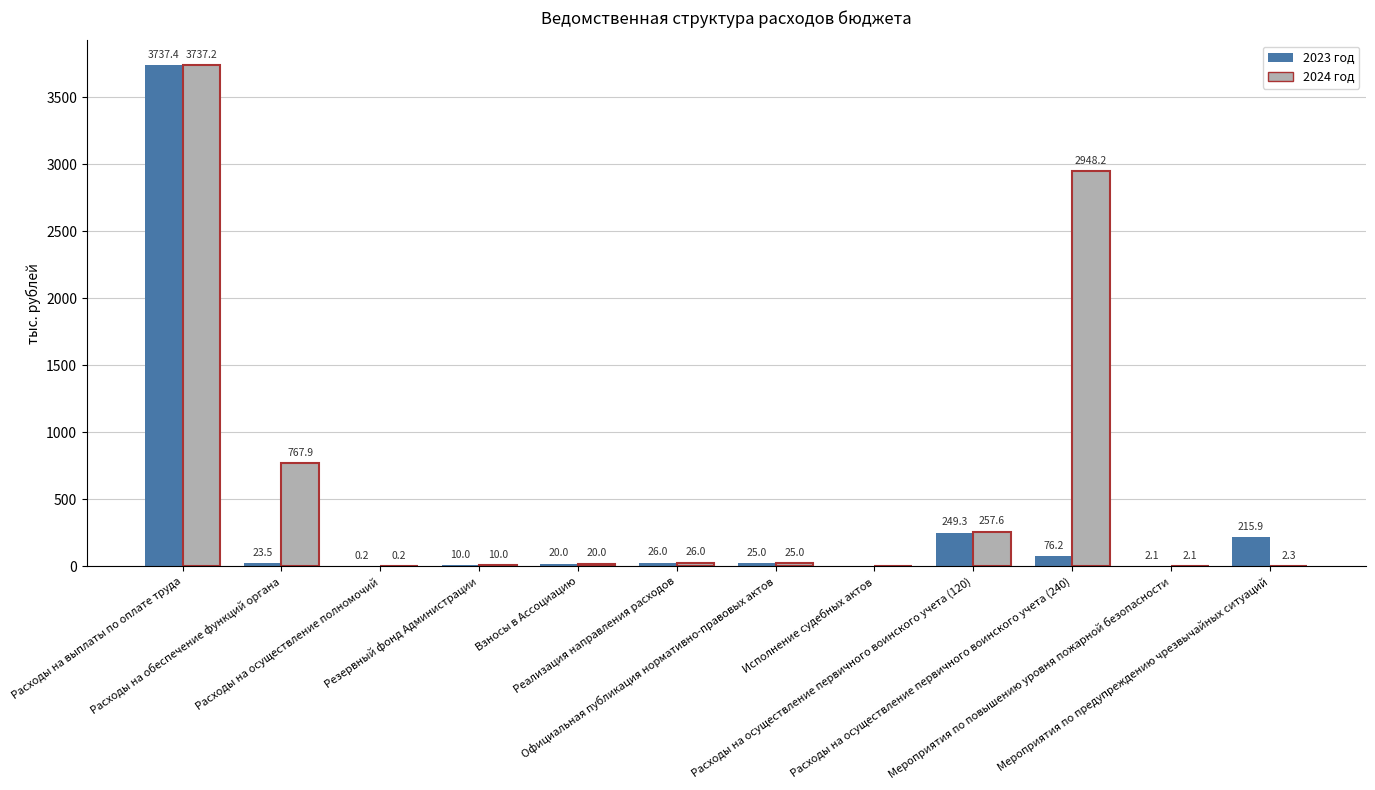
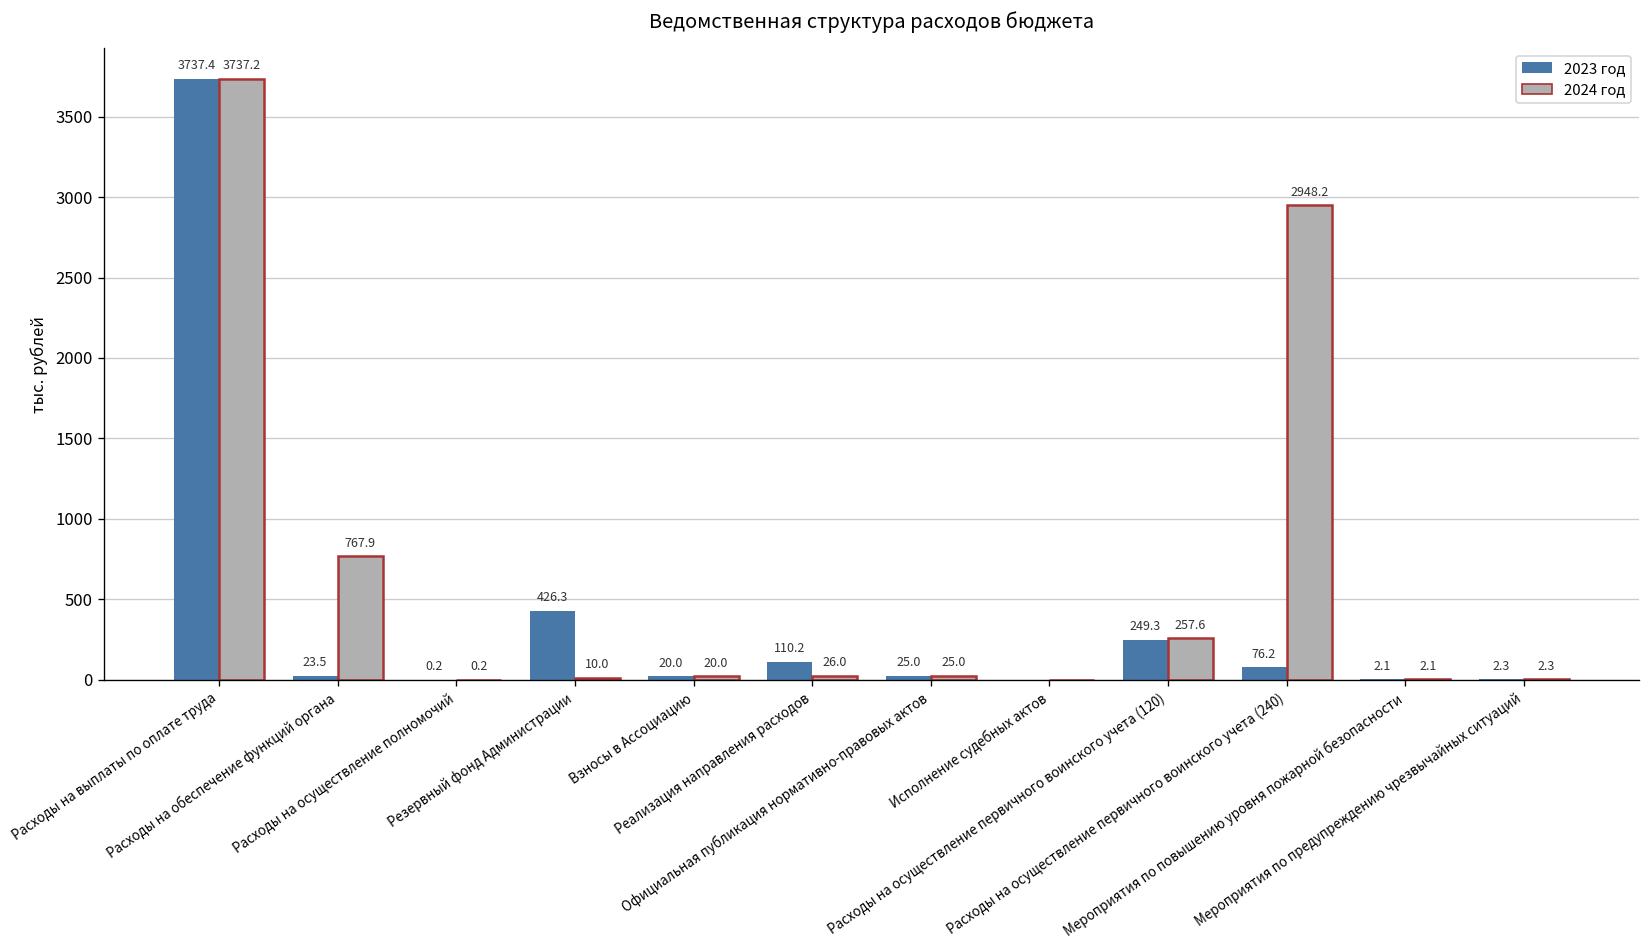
  {
    "2023 год": {
      "Расходы на выплаты по оплате труда": 3737.4,
      "Расходы на обеспечение функций органа": 23.5,
      "Расходы на осуществление полномочий": 0.2,
-     "Резервный фонд Администрации": 10.0,
+     "Резервный фонд Администрации": 426.3,
      "Взносы в Ассоциацию": 20.0,
-     "Реализация направления расходов": 26.0,
+     "Реализация направления расходов": 110.2,
      "Официальная публикация нормативно-правовых актов": 25.0,
      "Расходы на осуществление первичного воинского учета (120)": 249.3,
      "Расходы на осуществление первичного воинского учета (240)": 76.2,
      "Мероприятия по повышению уровня пожарной безопасности": 2.1,
-     "Мероприятия по предупреждению чрезвычайных ситуаций": 215.9
+     "Мероприятия по предупреждению чрезвычайных ситуаций": 2.3
    },
    "2024 год": {
      "Расходы на выплаты по оплате труда": 3737.2,
      "Расходы на обеспечение функций органа": 767.9,
      "Расходы на осуществление полномочий": 0.2,
      "Резервный фонд Администрации": 10.0,
      "Взносы в Ассоциацию": 20.0,
      "Реализация направления расходов": 26.0,
      "Официальная публикация нормативно-правовых актов": 25.0,
      "Расходы на осуществление первичного воинского учета (120)": 257.6,
      "Расходы на осуществление первичного воинского учета (240)": 2948.2,
      "Мероприятия по повышению уровня пожарной безопасности": 2.1,
      "Мероприятия по предупреждению чрезвычайных ситуаций": 2.3
    }
  }
